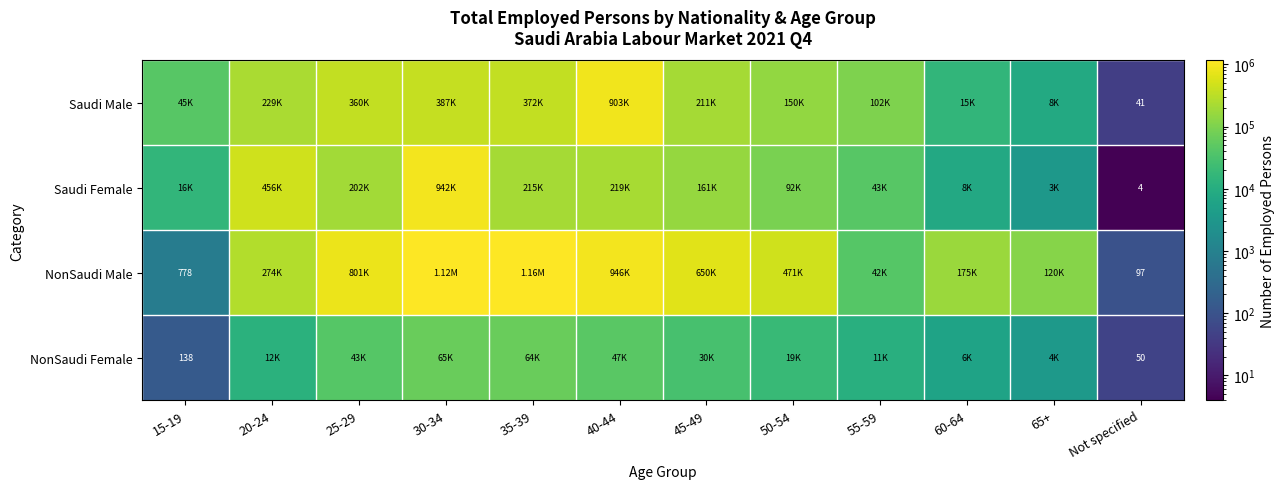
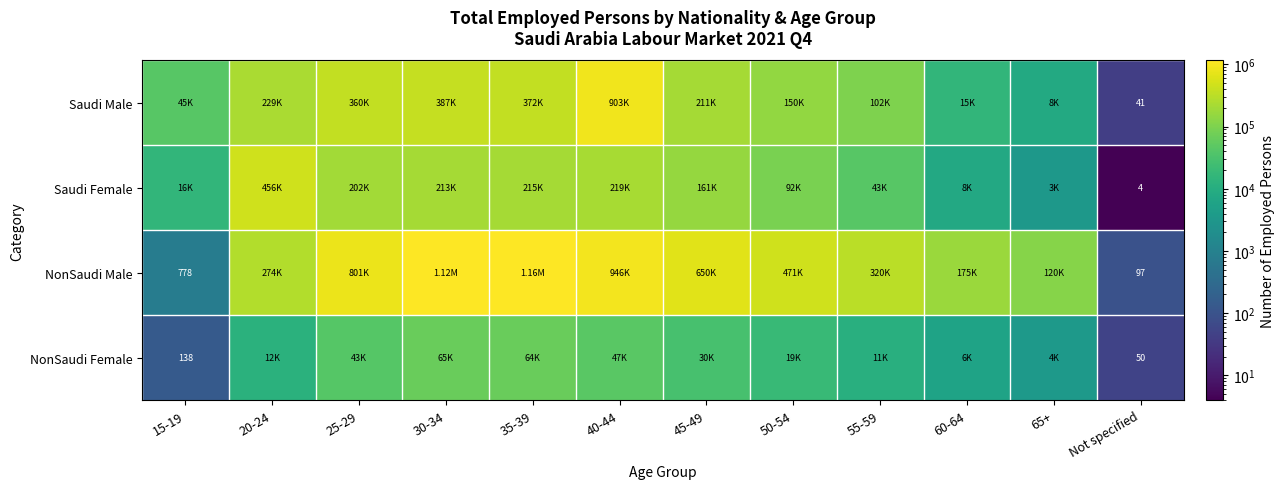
  {
    "Saudi Male": {
      "15-19": "45K",
      "20-24": "229K",
      "25-29": "360K",
      "30-34": "387K",
      "35-39": "372K",
      "40-44": "903K",
      "45-49": "211K",
      "50-54": "150K",
      "55-59": "102K",
      "60-64": "15K",
      "65+": "8K",
      "Not specified": "41"
    },
    "Saudi Female": {
      "15-19": "16K",
      "20-24": "456K",
      "25-29": "202K",
-     "30-34": "942K",
+     "30-34": "213K",
      "35-39": "215K",
      "40-44": "219K",
      "45-49": "161K",
      "50-54": "92K",
      "55-59": "43K",
      "60-64": "8K",
      "65+": "3K",
      "Not specified": "4"
    },
    "NonSaudi Male": {
      "15-19": "778",
      "20-24": "274K",
      "25-29": "801K",
      "30-34": "1.12M",
      "35-39": "1.16M",
      "40-44": "946K",
      "45-49": "650K",
      "50-54": "471K",
-     "55-59": "42K",
+     "55-59": "320K",
      "60-64": "175K",
      "65+": "120K",
      "Not specified": "97"
    },
    "NonSaudi Female": {
      "15-19": "138",
      "20-24": "12K",
      "25-29": "43K",
      "30-34": "65K",
      "35-39": "64K",
      "40-44": "47K",
      "45-49": "30K",
      "50-54": "19K",
      "55-59": "11K",
      "60-64": "6K",
      "65+": "4K",
      "Not specified": "50"
    }
  }
